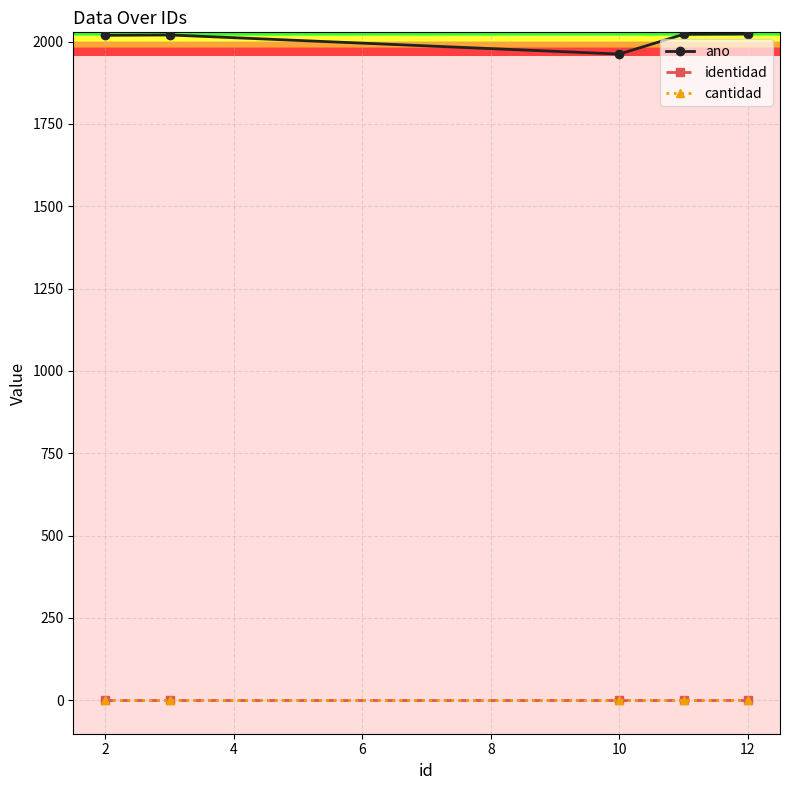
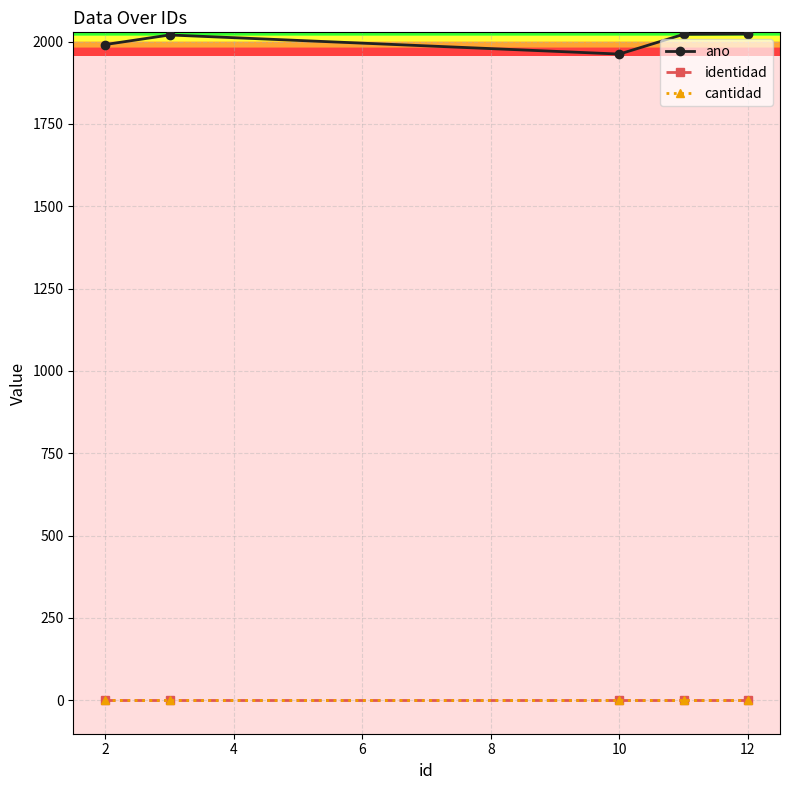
  {
    "ano": {
-     "2": 2020,
+     "2": 1990,
      "10": 1960,
      "12": 2020
    },
    "cantidad": {
      "2": 0,
      "10": 0,
      "12": 0
    }
  }
